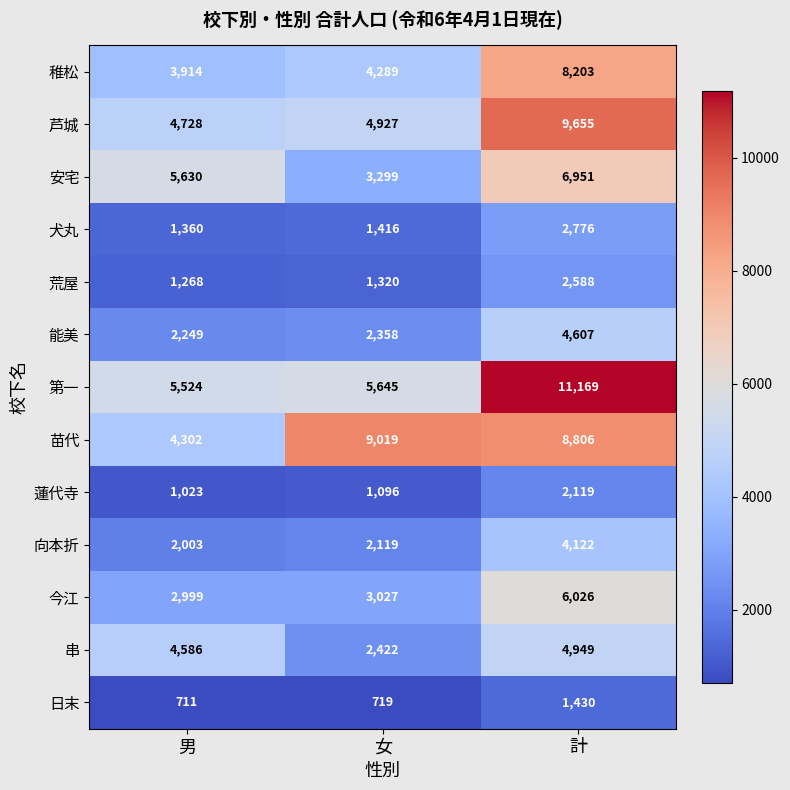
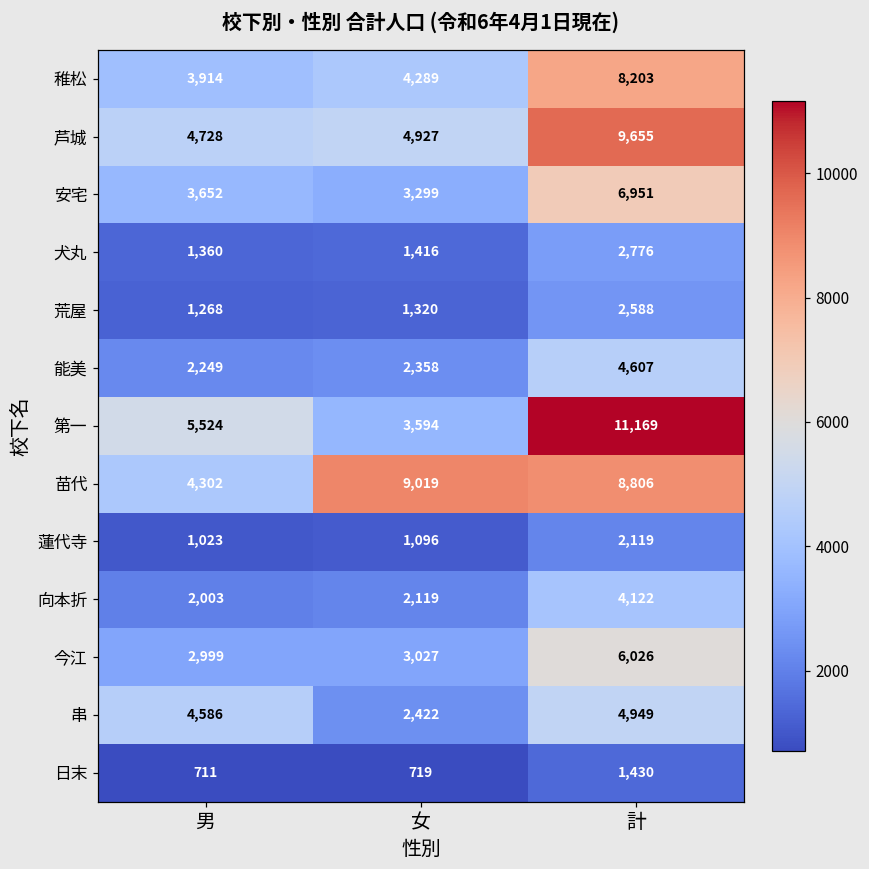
  {
    "稚松": {
      "男": "3,914",
      "女": "4,289",
      "計": "8,203"
    },
    "芦城": {
      "男": "4,728",
      "女": "4,927",
      "計": "9,655"
    },
    "安宅": {
-     "男": "5,630",
+     "男": "3,652",
      "女": "3,299",
      "計": "6,951"
    },
    "犬丸": {
      "男": "1,360",
      "女": "1,416",
      "計": "2,776"
    },
    "荒屋": {
      "男": "1,268",
      "女": "1,320",
      "計": "2,588"
    },
    "能美": {
      "男": "2,249",
      "女": "2,358",
      "計": "4,607"
    },
    "第一": {
      "男": "5,524",
-     "女": "5,645",
+     "女": "3,594",
      "計": "11,169"
    },
    "苗代": {
      "男": "4,302",
      "女": "9,019",
      "計": "8,806"
    },
    "蓮代寺": {
      "男": "1,023",
      "女": "1,096",
      "計": "2,119"
    },
    "向本折": {
      "男": "2,003",
      "女": "2,119",
      "計": "4,122"
    },
    "今江": {
      "男": "2,999",
      "女": "3,027",
      "計": "6,026"
    },
    "串": {
      "男": "4,586",
      "女": "2,422",
      "計": "4,949"
    },
    "日末": {
      "男": "711",
      "女": "719",
      "計": "1,430"
    }
  }
